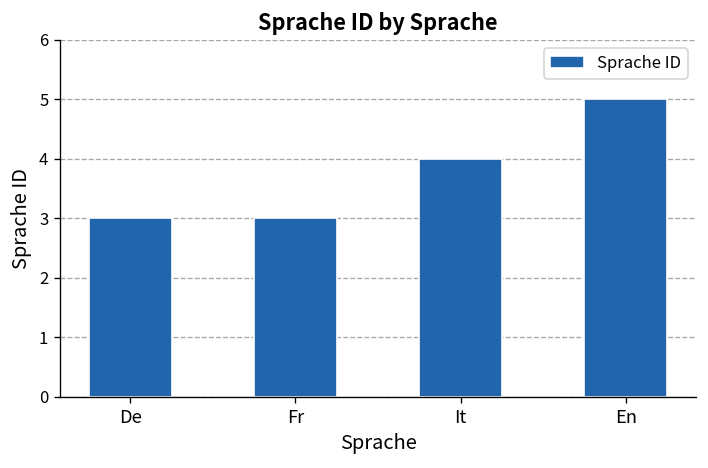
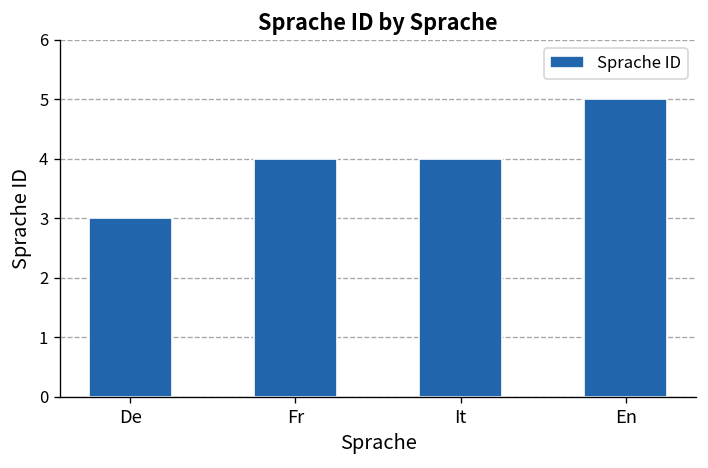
  {
    "De": 3,
-   "Fr": 3,
+   "Fr": 4,
    "It": 4,
    "En": 5
  }
